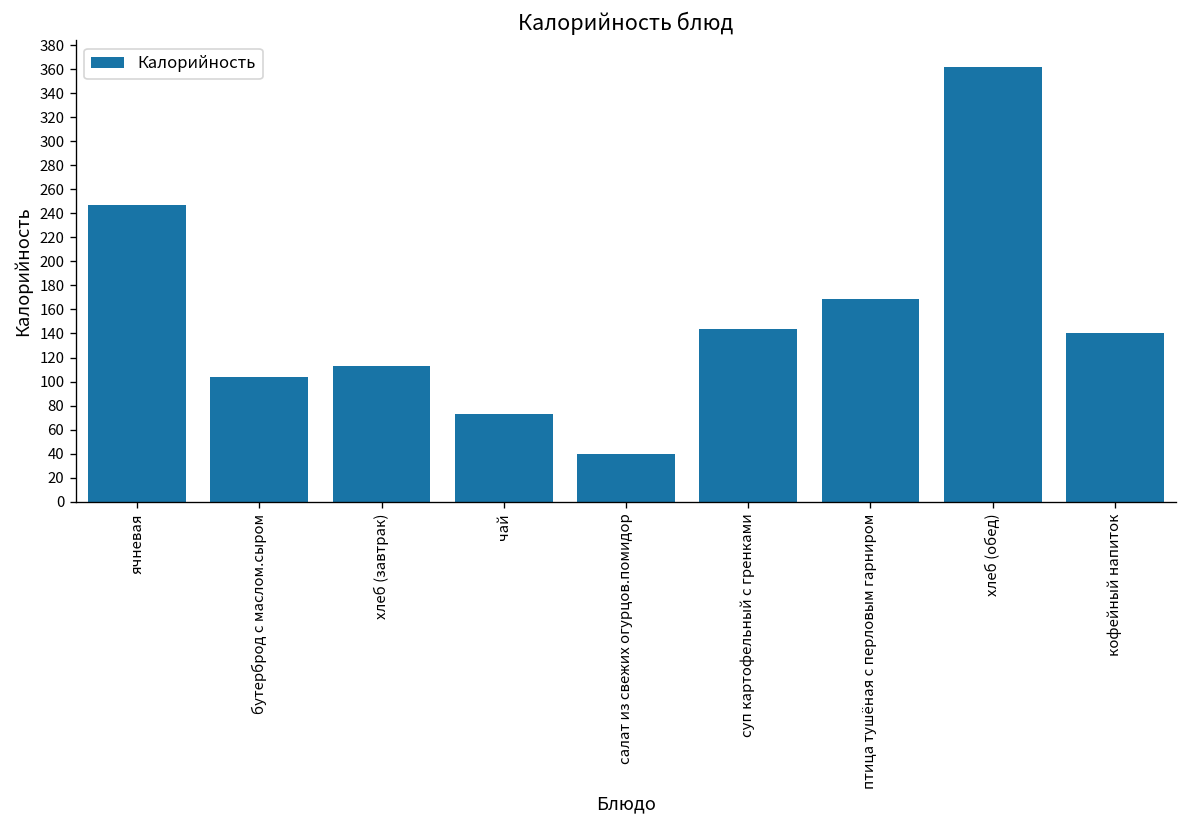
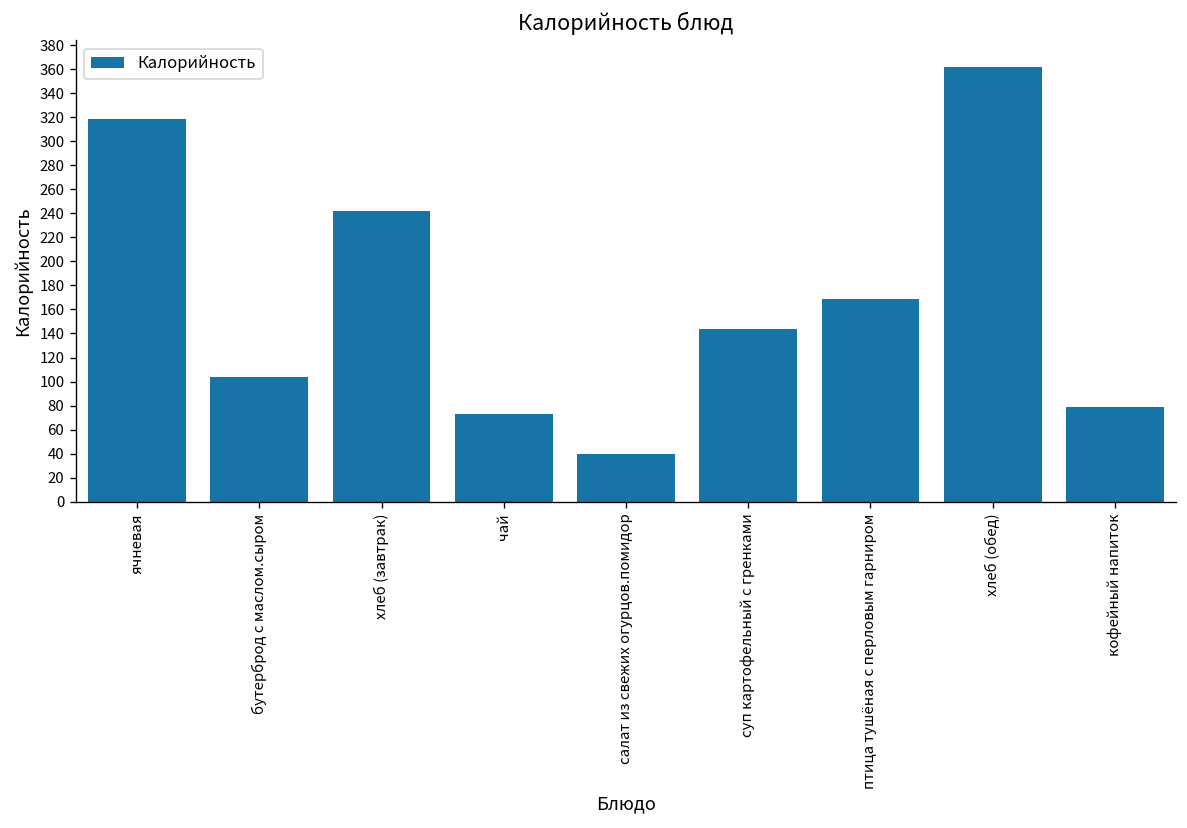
  {
-   "ячневая": 247,
+   "ячневая": 318,
    "бутерброд с маслом.сыром": 104,
-   "хлеб (завтрак)": 113,
+   "хлеб (завтрак)": 242,
    "чай": 73,
    "салат из свежих огурцов.помидор": 40,
    "суп картофельный с гренками": 144,
    "птица тушёная с перловым гарниром": 169,
    "хлеб (обед)": 362,
-   "кофейный напиток": 140
+   "кофейный напиток": 79
  }
